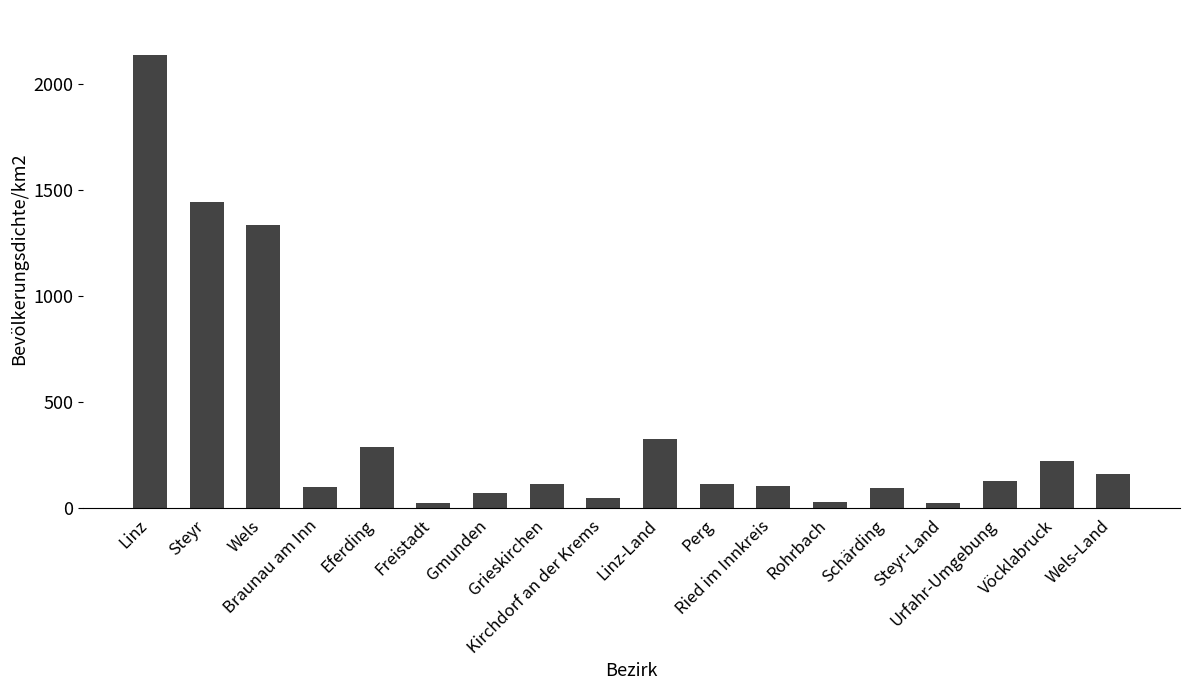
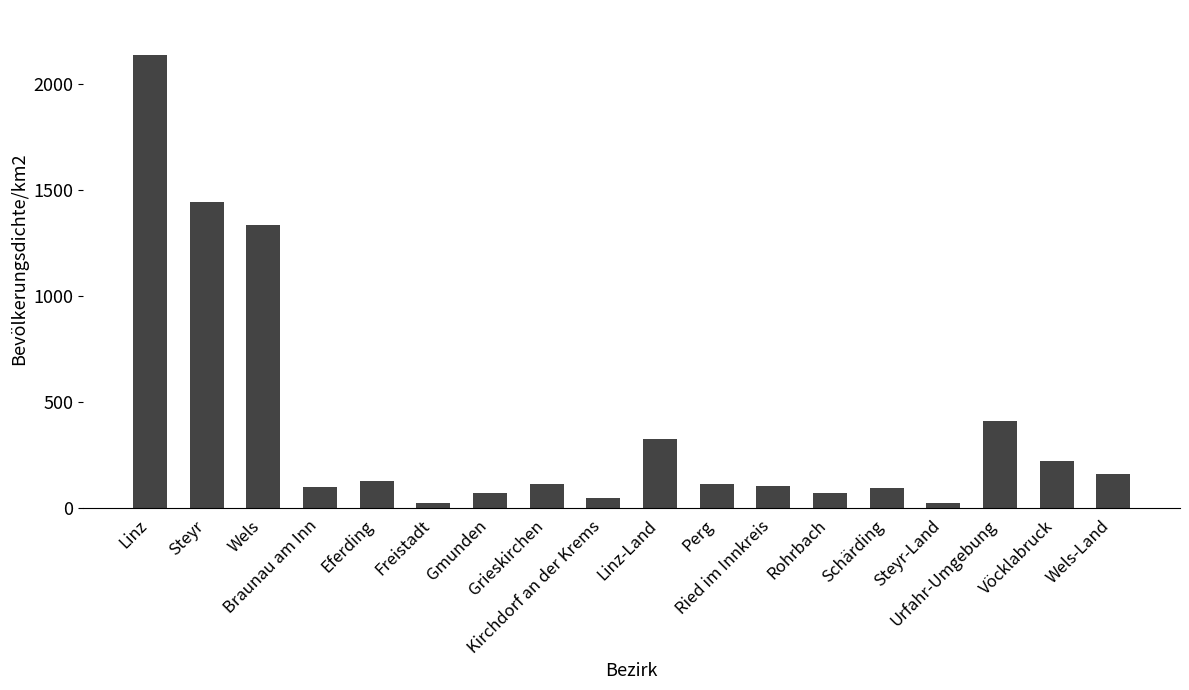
  {
    "Linz": 2130,
    "Steyr": 1440,
    "Wels": 1330,
    "Braunau am Inn": 100,
-   "Eferding": 290,
+   "Eferding": 130,
    "Freistadt": 20,
    "Gmunden": 70,
    "Grieskirchen": 110,
    "Kirchdorf an der Krems": 50,
    "Linz-Land": 320,
    "Perg": 110,
    "Ried im Innkreis": 100,
-   "Rohrbach": 30,
+   "Rohrbach": 70,
    "Schärding": 90,
    "Steyr-Land": 20,
-   "Urfahr-Umgebung": 130,
+   "Urfahr-Umgebung": 410,
    "Vöcklabruck": 220,
    "Wels-Land": 160
  }
